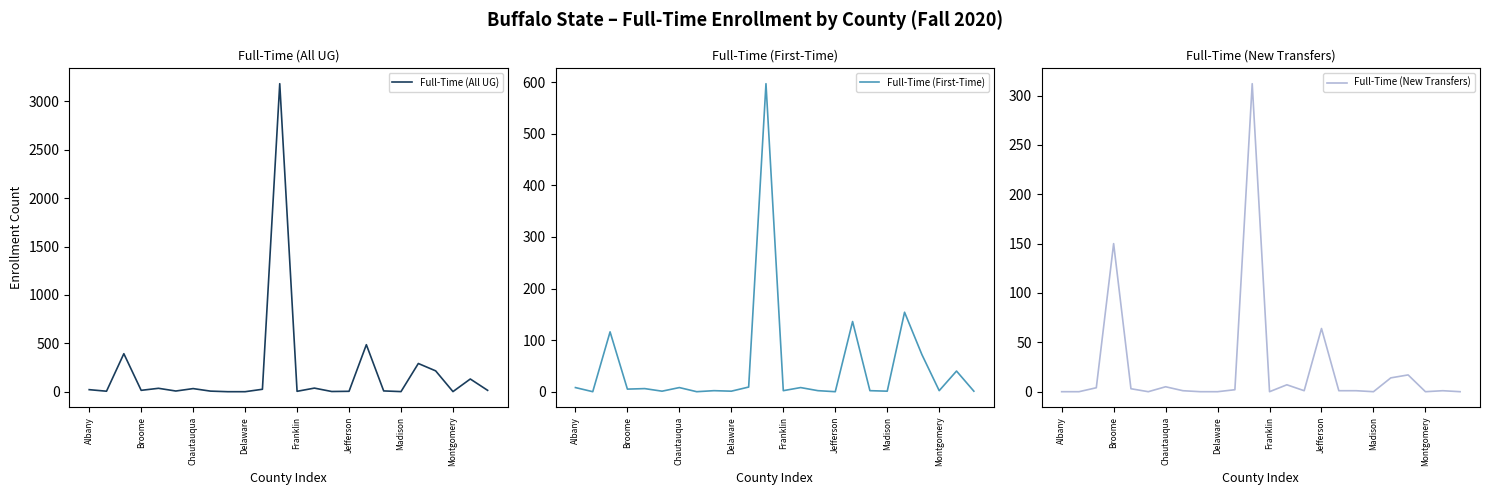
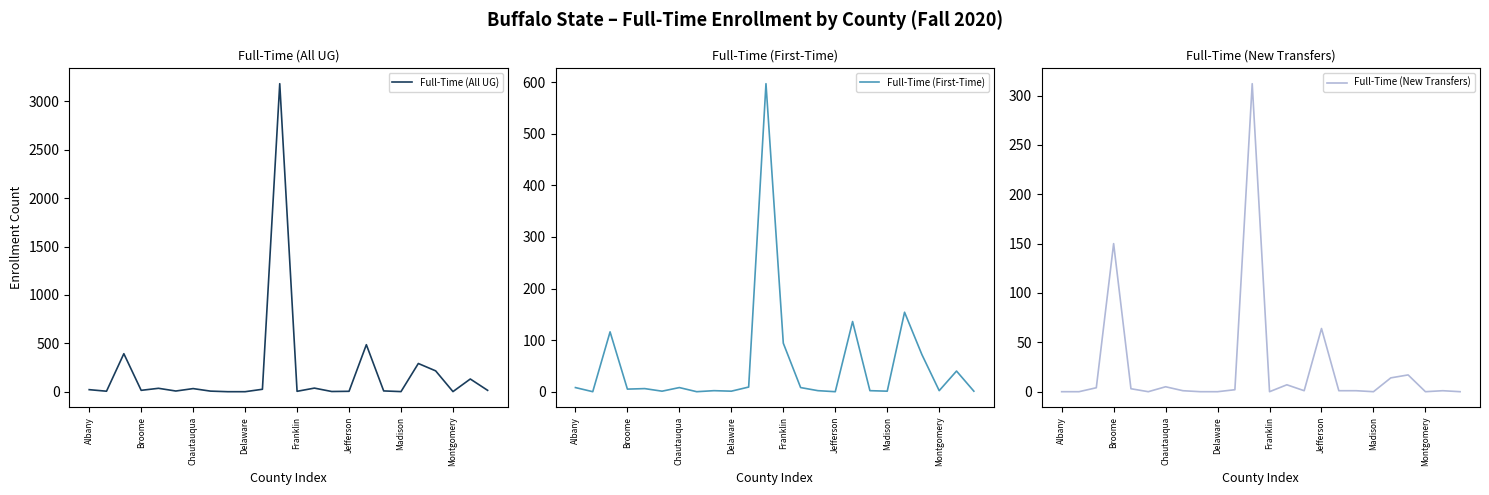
  {
    "Full-Time (All UG)": {
      "Albany": 0,
      "Broome": 0,
      "Chautauqua": 0,
      "Delaware": 0,
      "Franklin": 0,
      "Jefferson": 0,
      "Madison": 0,
      "Montgomery": 0
    },
    "Full-Time (First-Time)": {
      "Albany": 10,
      "Broome": 10,
      "Chautauqua": 10,
      "Delaware": 0,
-     "Franklin": 0,
+     "Franklin": 90,
      "Jefferson": 0,
      "Madison": 0,
      "Montgomery": 0
    },
    "Full-Time (New Transfers)": {
      "Albany": 0,
      "Broome": 150,
      "Chautauqua": 10,
      "Delaware": 0,
      "Franklin": 0,
      "Jefferson": 60,
      "Madison": 0,
      "Montgomery": 0
    }
  }
